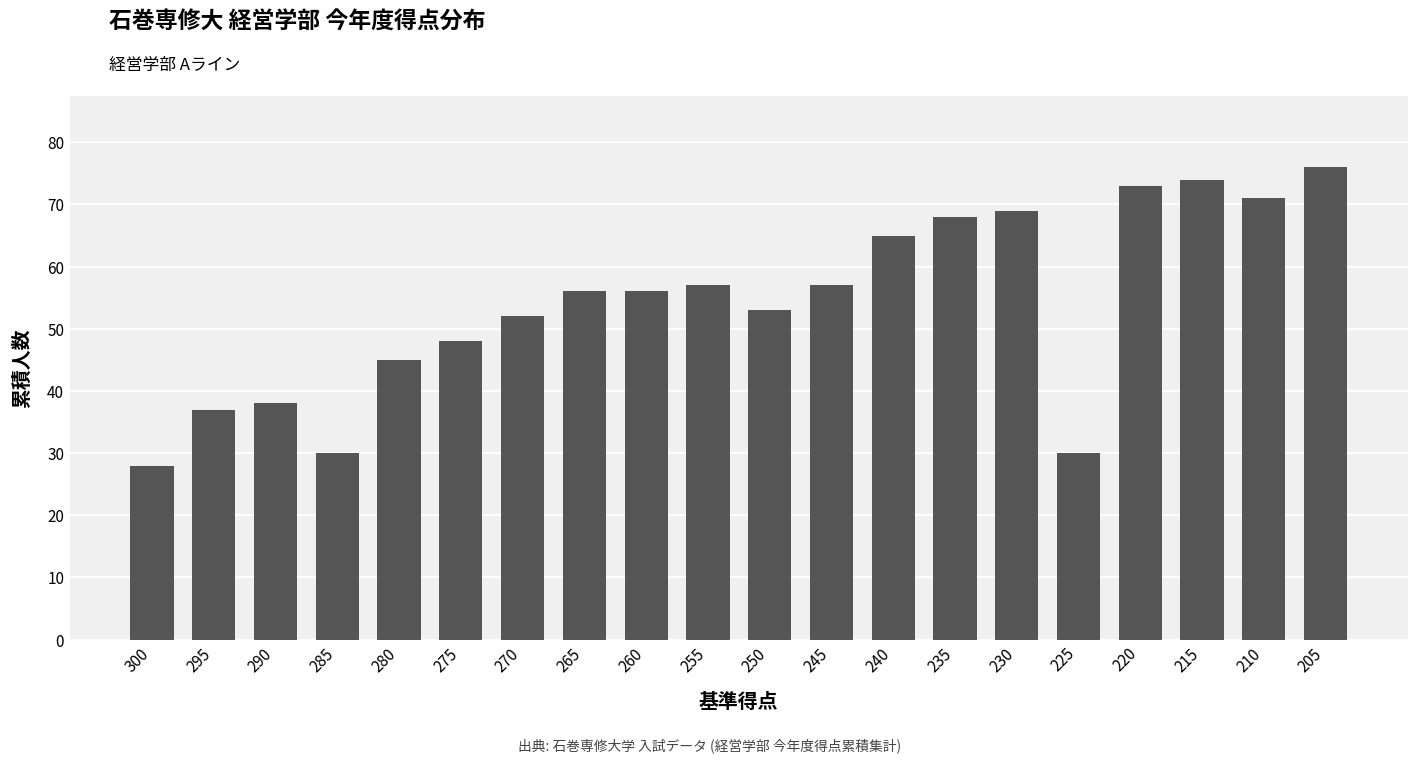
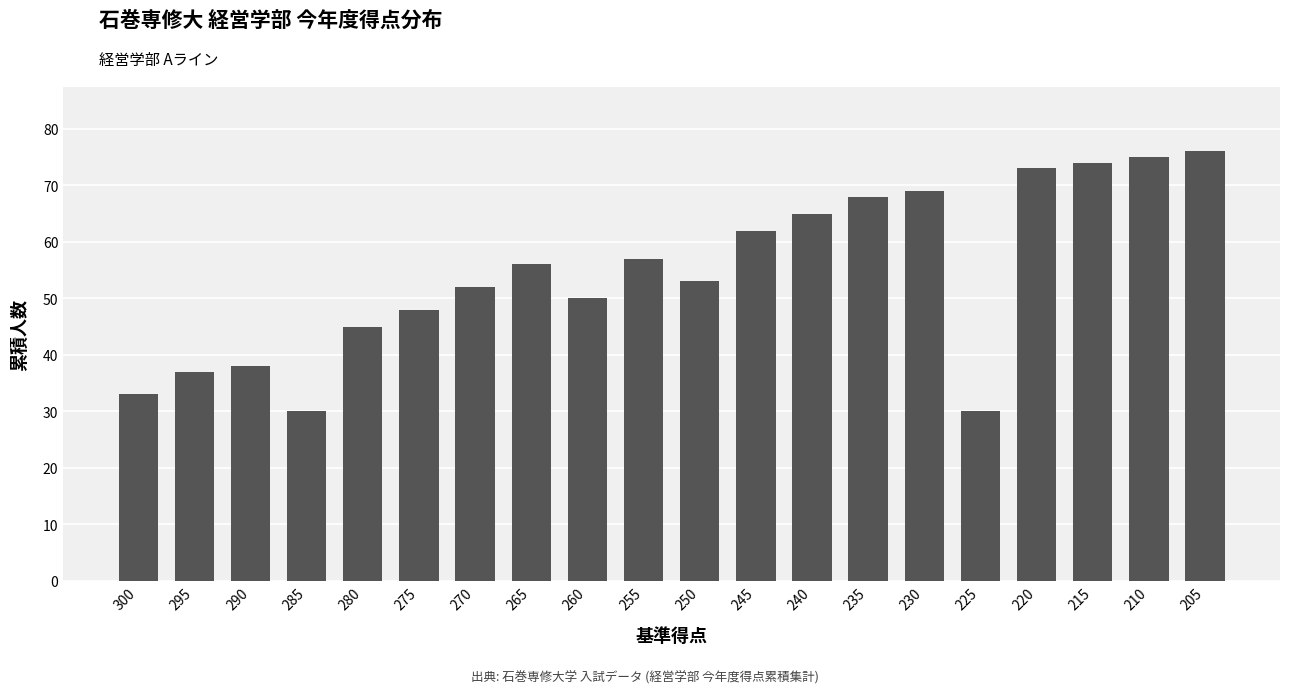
  {
-   "300": 28,
+   "300": 33,
    "295": 37,
    "290": 38,
    "285": 30,
    "280": 45,
    "275": 48,
    "270": 52,
    "265": 56,
-   "260": 56,
+   "260": 50,
    "255": 57,
    "250": 53,
-   "245": 57,
+   "245": 62,
    "240": 65,
    "235": 68,
    "230": 69,
    "225": 30,
    "220": 73,
    "215": 74,
-   "210": 71,
+   "210": 75,
    "205": 76
  }
